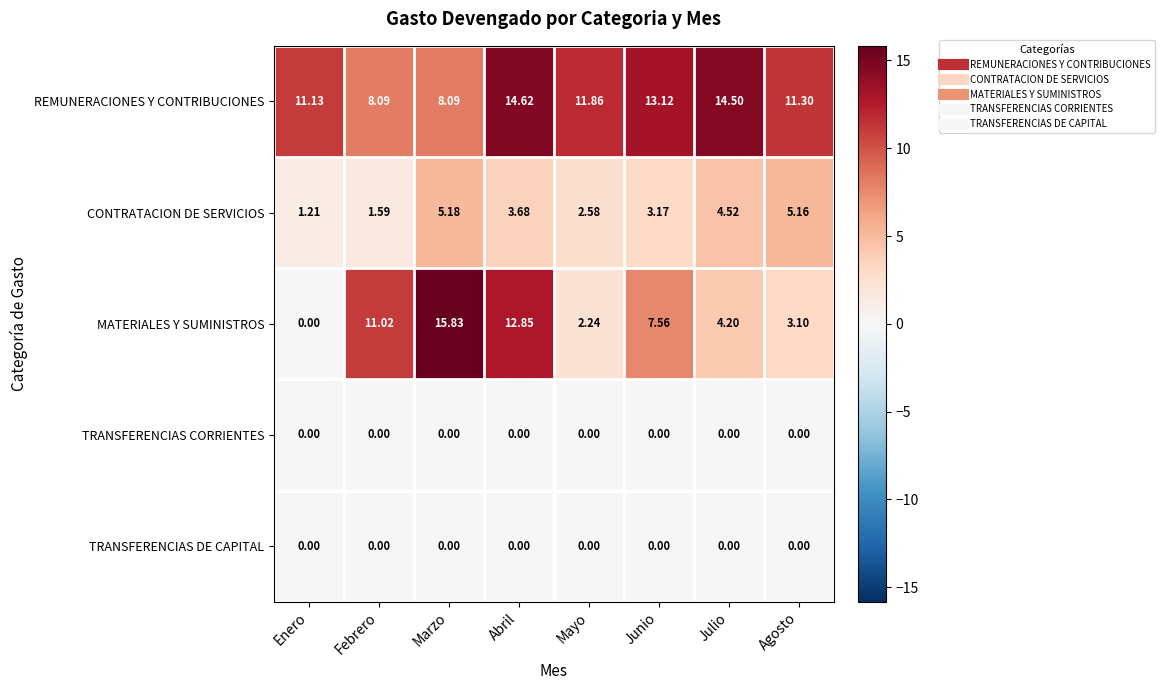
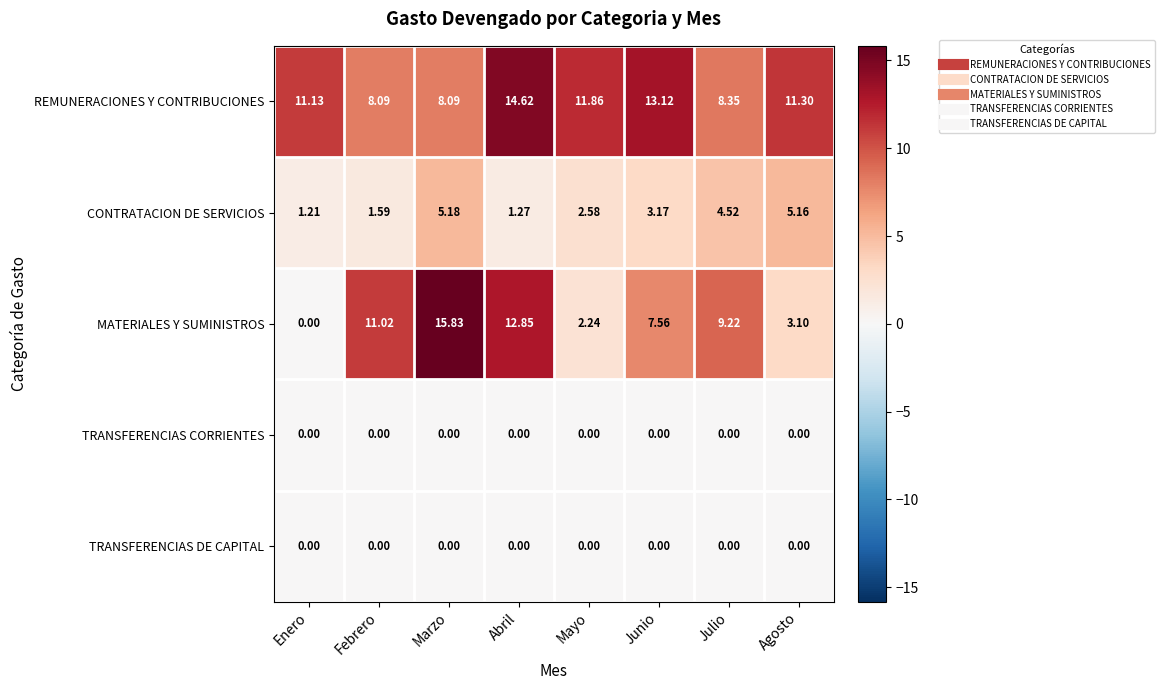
  {
    "REMUNERACIONES Y CONTRIBUCIONES": {
      "Enero": 11.13,
      "Febrero": 8.09,
      "Marzo": 8.09,
      "Abril": 14.62,
      "Mayo": 11.86,
      "Junio": 13.12,
-     "Julio": 14.50,
+     "Julio": 8.35,
      "Agosto": 11.30
    },
    "CONTRATACION DE SERVICIOS": {
      "Enero": 1.21,
      "Febrero": 1.59,
      "Marzo": 5.18,
-     "Abril": 3.68,
+     "Abril": 1.27,
      "Mayo": 2.58,
      "Junio": 3.17,
      "Julio": 4.52,
      "Agosto": 5.16
    },
    "MATERIALES Y SUMINISTROS": {
      "Enero": 0.00,
      "Febrero": 11.02,
      "Marzo": 15.83,
      "Abril": 12.85,
      "Mayo": 2.24,
      "Junio": 7.56,
-     "Julio": 4.20,
+     "Julio": 9.22,
      "Agosto": 3.10
    },
    "TRANSFERENCIAS CORRIENTES": {
      "Enero": 0.00,
      "Febrero": 0.00,
      "Marzo": 0.00,
      "Abril": 0.00,
      "Mayo": 0.00,
      "Junio": 0.00,
      "Julio": 0.00,
      "Agosto": 0.00
    },
    "TRANSFERENCIAS DE CAPITAL": {
      "Enero": 0.00,
      "Febrero": 0.00,
      "Marzo": 0.00,
      "Abril": 0.00,
      "Mayo": 0.00,
      "Junio": 0.00,
      "Julio": 0.00,
      "Agosto": 0.00
    }
  }
